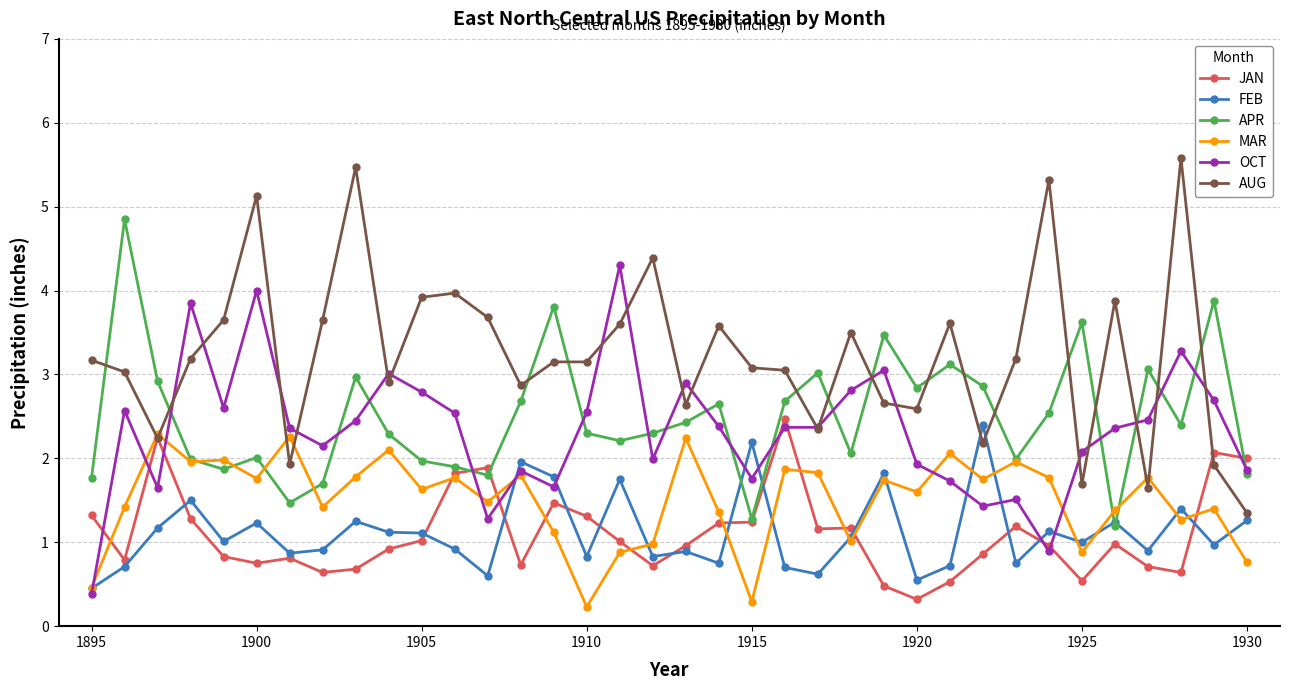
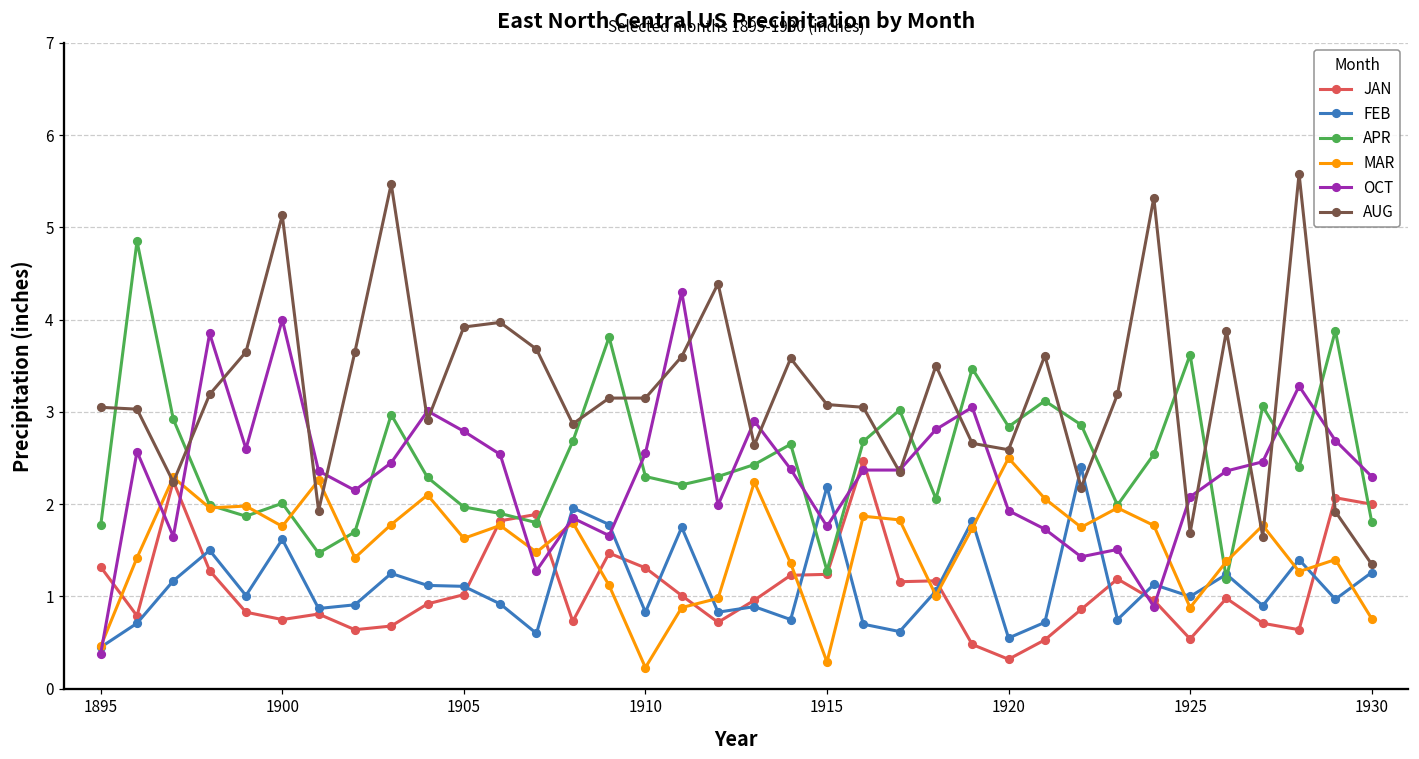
  {
    "JAN": {
      "1895": 1.3,
      "1900": 0.8,
      "1905": 1.0,
      "1910": 1.3,
      "1915": 1.2,
      "1920": 0.3,
      "1925": 0.5,
      "1930": 2.0
    },
    "FEB": {
-     "1900": 1.2,
+     "1900": 1.6,
      "1905": 1.1,
      "1910": 0.8,
      "1915": 2.2,
      "1920": 0.6,
      "1925": 1.0,
      "1930": 1.3
    },
    "APR": {
      "1895": 1.8,
      "1900": 2.0,
      "1905": 2.0,
      "1910": 2.3,
      "1915": 1.3,
      "1920": 2.8,
      "1925": 3.6,
      "1930": 1.8
    },
    "MAR": {
      "1900": 1.8,
      "1905": 1.6,
      "1910": 0.2,
      "1915": 0.3,
-     "1920": 1.6,
+     "1920": 2.5,
      "1925": 0.9,
      "1930": 0.8
    },
    "OCT": {
      "1895": 0.4,
      "1900": 4.0,
      "1905": 2.8,
      "1910": 2.6,
      "1915": 1.8,
      "1920": 1.9,
      "1925": 2.1,
-     "1930": 1.9
+     "1930": 2.3
    },
    "AUG": {
-     "1895": 3.2,
+     "1895": 3.1,
      "1900": 5.1,
      "1905": 3.9,
      "1910": 3.2,
      "1915": 3.1,
      "1920": 2.6,
      "1925": 1.7,
      "1930": 1.4
    }
  }
